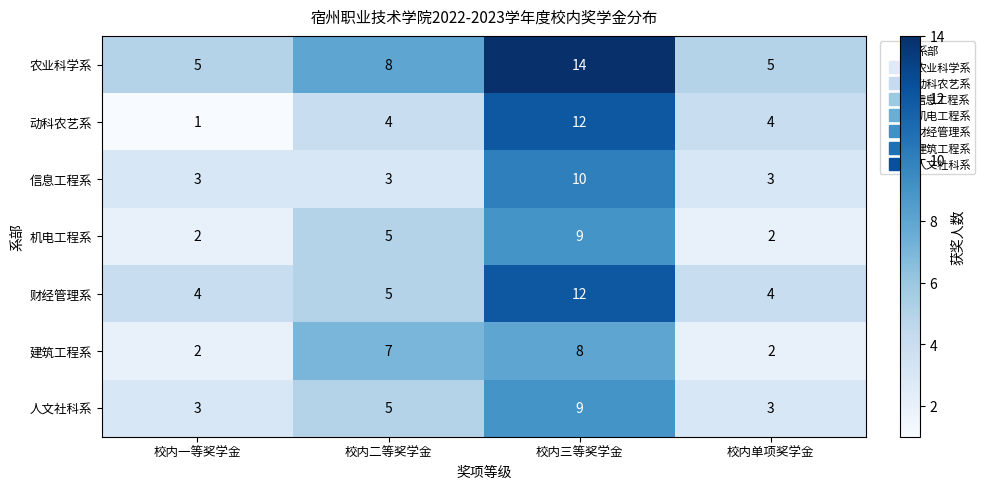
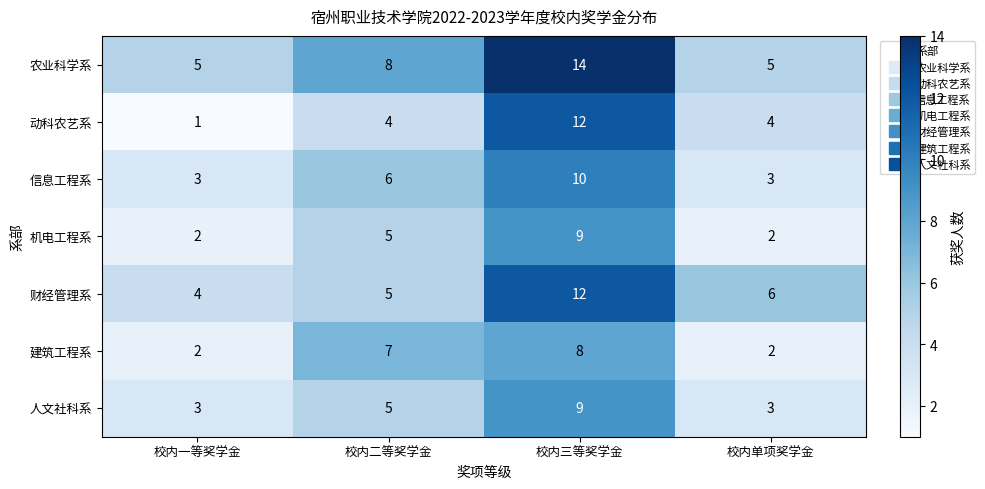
  {
    "农业科学系": {
      "校内一等奖学金": 5,
      "校内二等奖学金": 8,
      "校内三等奖学金": 14,
      "校内单项奖学金": 5
    },
    "动科农艺系": {
      "校内一等奖学金": 1,
      "校内二等奖学金": 4,
      "校内三等奖学金": 12,
      "校内单项奖学金": 4
    },
    "信息工程系": {
      "校内一等奖学金": 3,
-     "校内二等奖学金": 3,
+     "校内二等奖学金": 6,
      "校内三等奖学金": 10,
      "校内单项奖学金": 3
    },
    "机电工程系": {
      "校内一等奖学金": 2,
      "校内二等奖学金": 5,
      "校内三等奖学金": 9,
      "校内单项奖学金": 2
    },
    "财经管理系": {
      "校内一等奖学金": 4,
      "校内二等奖学金": 5,
      "校内三等奖学金": 12,
-     "校内单项奖学金": 4
+     "校内单项奖学金": 6
    },
    "建筑工程系": {
      "校内一等奖学金": 2,
      "校内二等奖学金": 7,
      "校内三等奖学金": 8,
      "校内单项奖学金": 2
    },
    "人文社科系": {
      "校内一等奖学金": 3,
      "校内二等奖学金": 5,
      "校内三等奖学金": 9,
      "校内单项奖学金": 3
    }
  }
